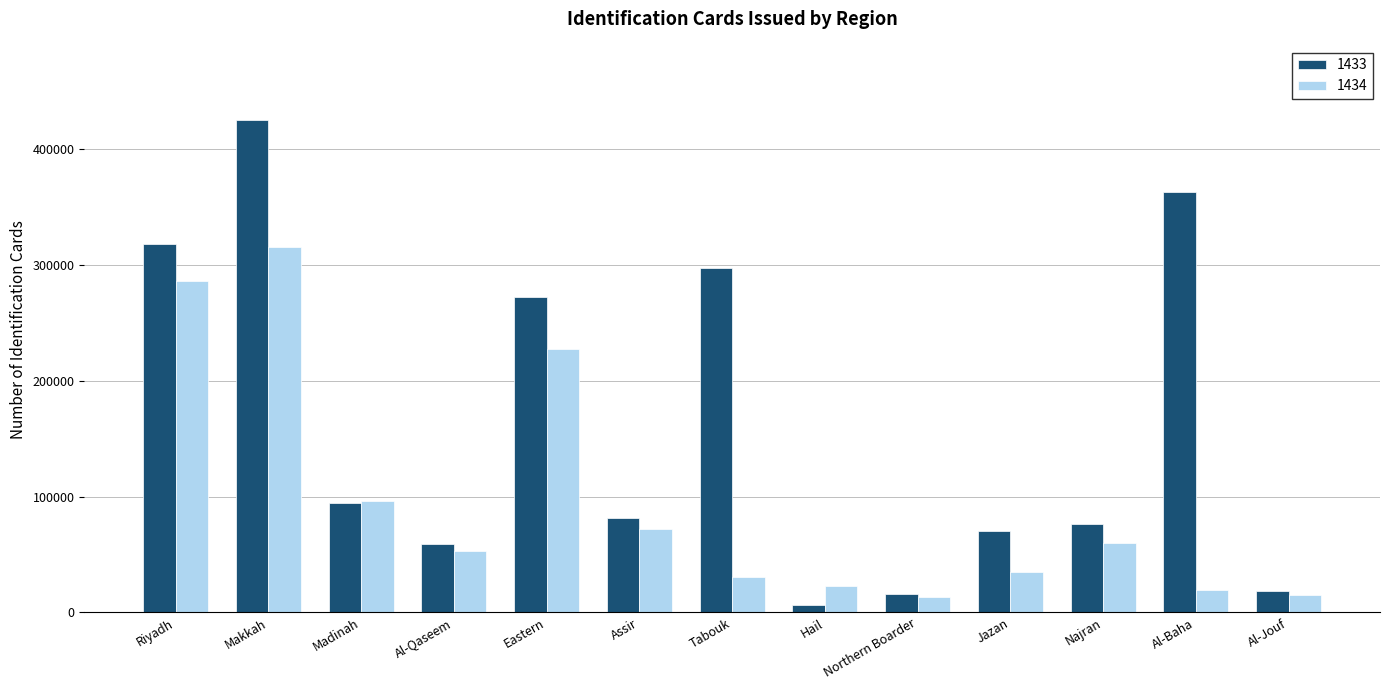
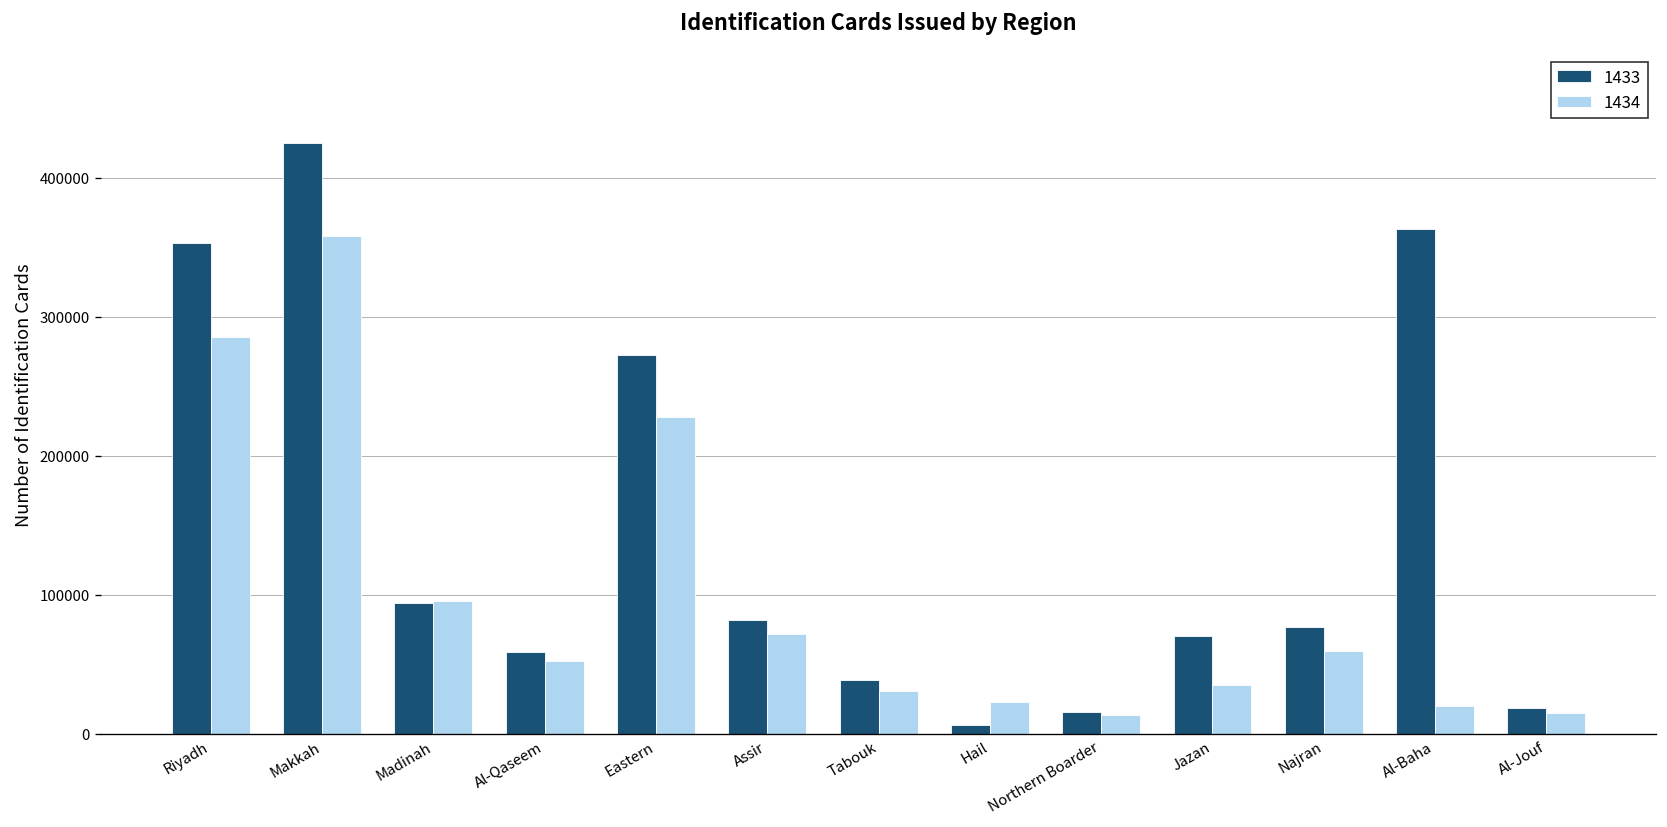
  {
    "1433": {
-     "Riyadh": 318000,
+     "Riyadh": 353000,
      "Makkah": 425000,
      "Madinah": 94000,
      "Al-Qaseem": 59000,
      "Eastern": 272000,
      "Assir": 82000,
-     "Tabouk": 297000,
+     "Tabouk": 39000,
      "Hail": 7000,
      "Northern Boarder": 16000,
      "Jazan": 70000,
      "Najran": 77000,
      "Al-Baha": 363000,
      "Al-Jouf": 18000
    },
    "1434": {
      "Riyadh": 286000,
-     "Makkah": 315000,
+     "Makkah": 358000,
      "Madinah": 96000,
      "Al-Qaseem": 53000,
      "Eastern": 228000,
      "Assir": 72000,
      "Tabouk": 31000,
      "Hail": 23000,
      "Northern Boarder": 13000,
      "Jazan": 35000,
      "Najran": 60000,
      "Al-Baha": 20000,
      "Al-Jouf": 15000
    }
  }
